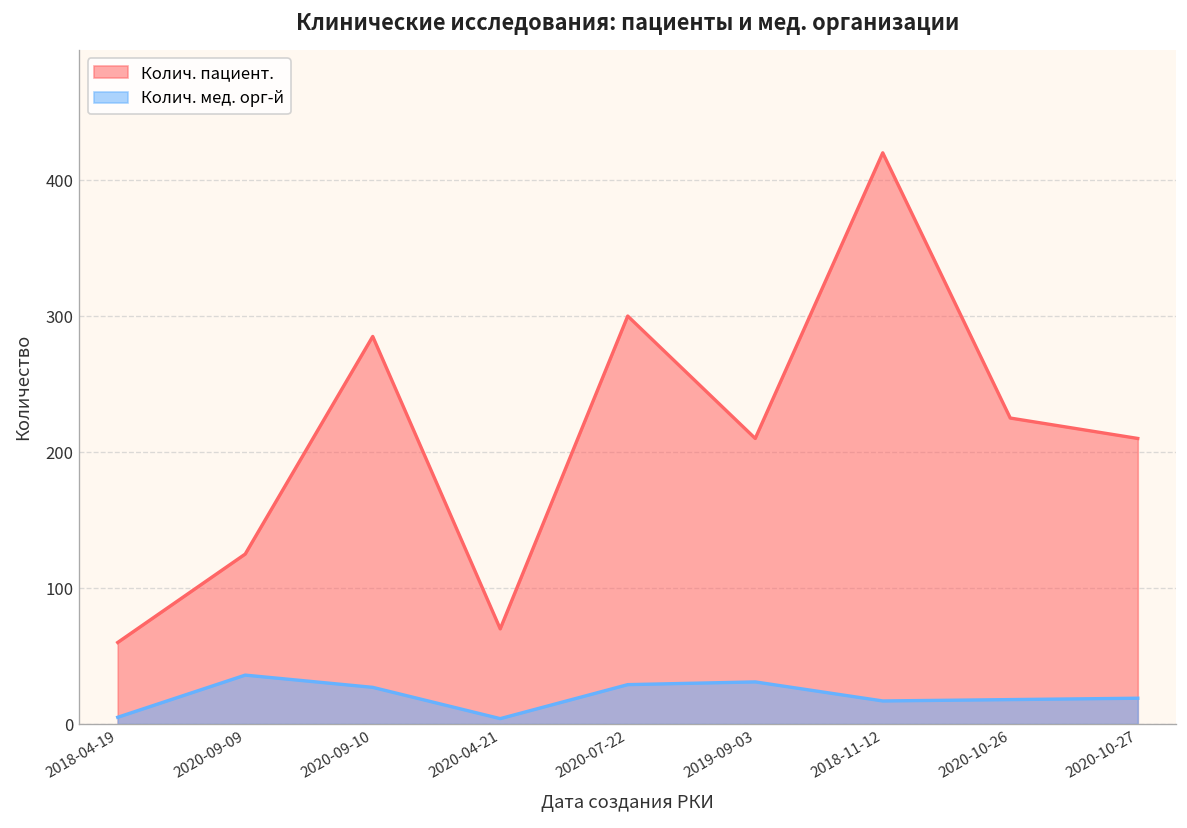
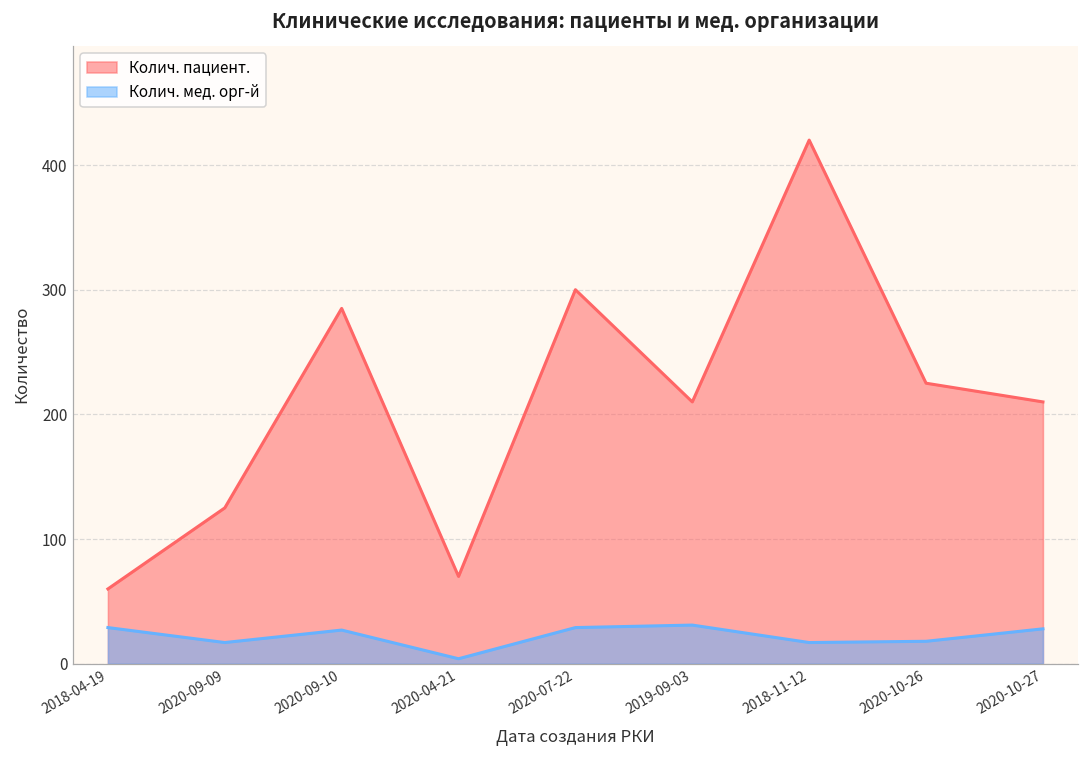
  {
    "Колич. пациент.": {
      "2018-04-19": 60,
      "2020-09-09": 125,
      "2020-09-10": 285,
      "2020-04-21": 70,
      "2020-07-22": 300,
      "2019-09-03": 210,
      "2018-11-12": 420,
      "2020-10-26": 225,
      "2020-10-27": 210
    },
    "Колич. мед. орг-й": {
-     "2018-04-19": 5,
-     "2020-09-09": 36,
+     "2018-04-19": 29,
+     "2020-09-09": 17,
      "2020-09-10": 27,
      "2020-04-21": 4,
      "2020-07-22": 29,
      "2019-09-03": 31,
      "2018-11-12": 17,
      "2020-10-26": 18,
-     "2020-10-27": 19
+     "2020-10-27": 28
    }
  }
